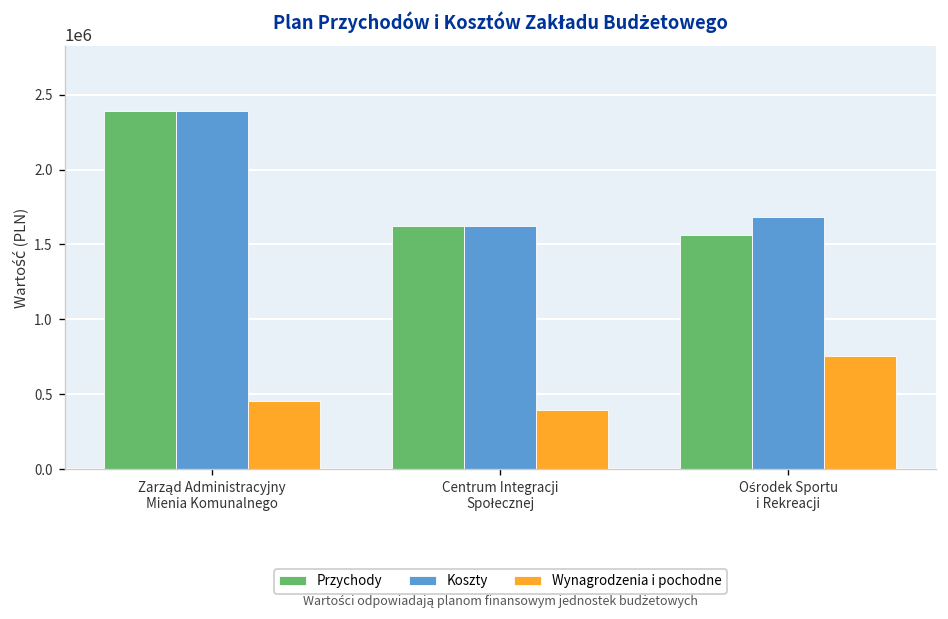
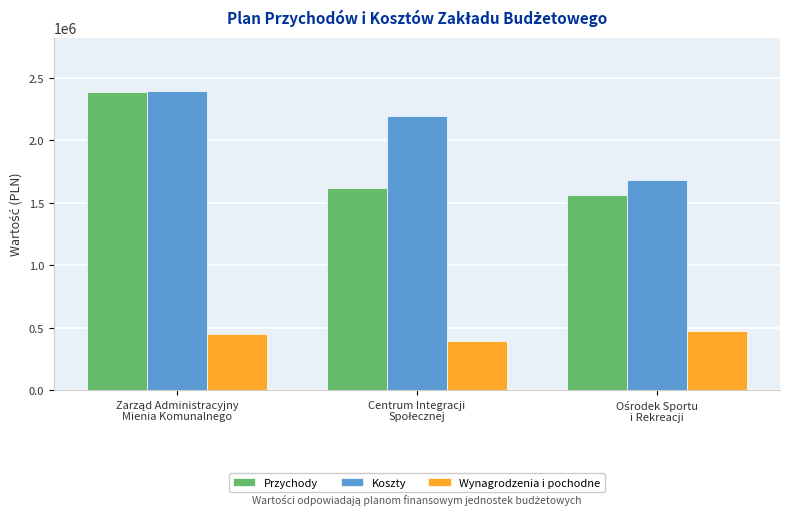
  {
    "Przychody": {
      "Zarząd Administracyjny Mienia Komunalnego": 2390000,
      "Centrum Integracji Społecznej": 1620000,
      "Ośrodek Sportu i Rekreacji": 1560000
    },
    "Koszty": {
      "Zarząd Administracyjny Mienia Komunalnego": 2390000,
-     "Centrum Integracji Społecznej": 1620000,
+     "Centrum Integracji Społecznej": 2190000,
      "Ośrodek Sportu i Rekreacji": 1680000
    },
    "Wynagrodzenia i pochodne": {
      "Zarząd Administracyjny Mienia Komunalnego": 450000,
      "Centrum Integracji Społecznej": 390000,
-     "Ośrodek Sportu i Rekreacji": 760000
+     "Ośrodek Sportu i Rekreacji": 470000
    }
  }
